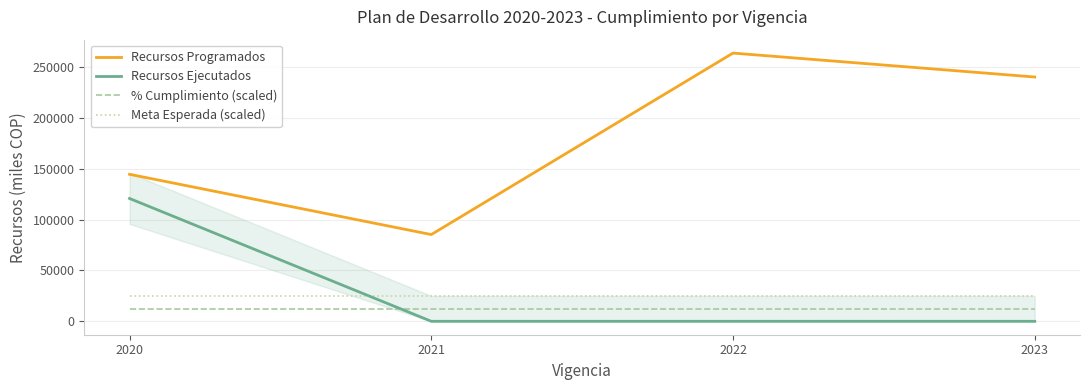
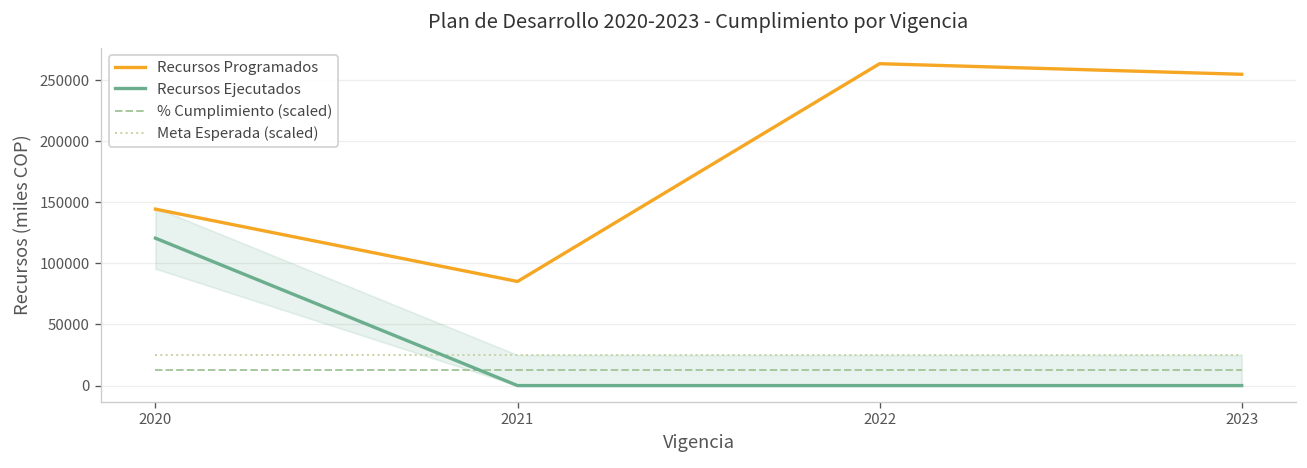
  {
    "Recursos Programados": {
      "2021": 85000,
      "2022": 264000,
-     "2023": 240000
+     "2023": 255000
    }
  }
